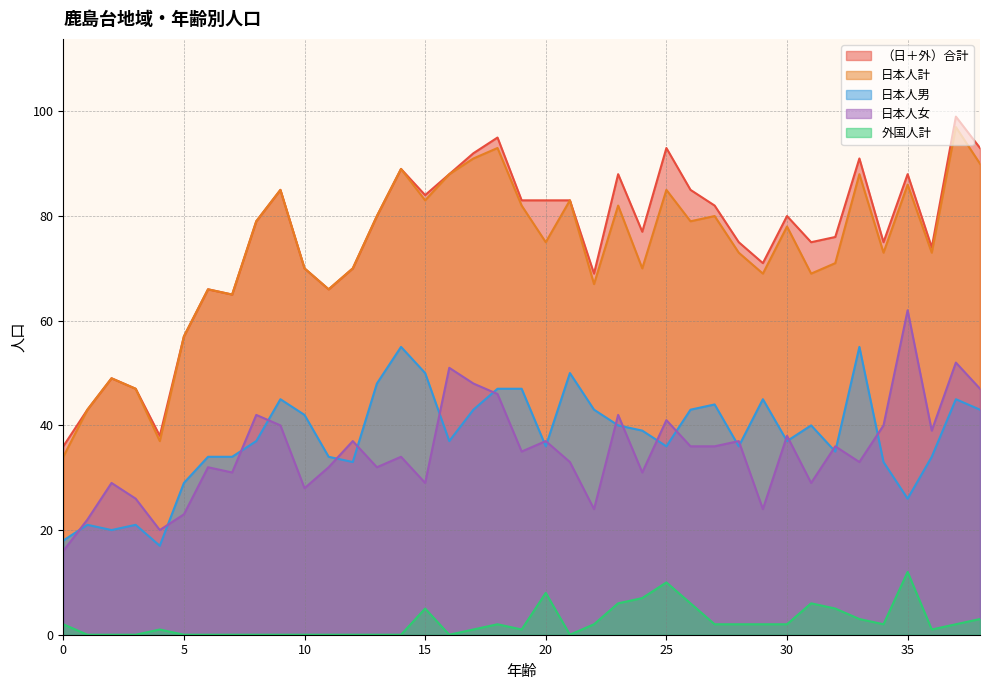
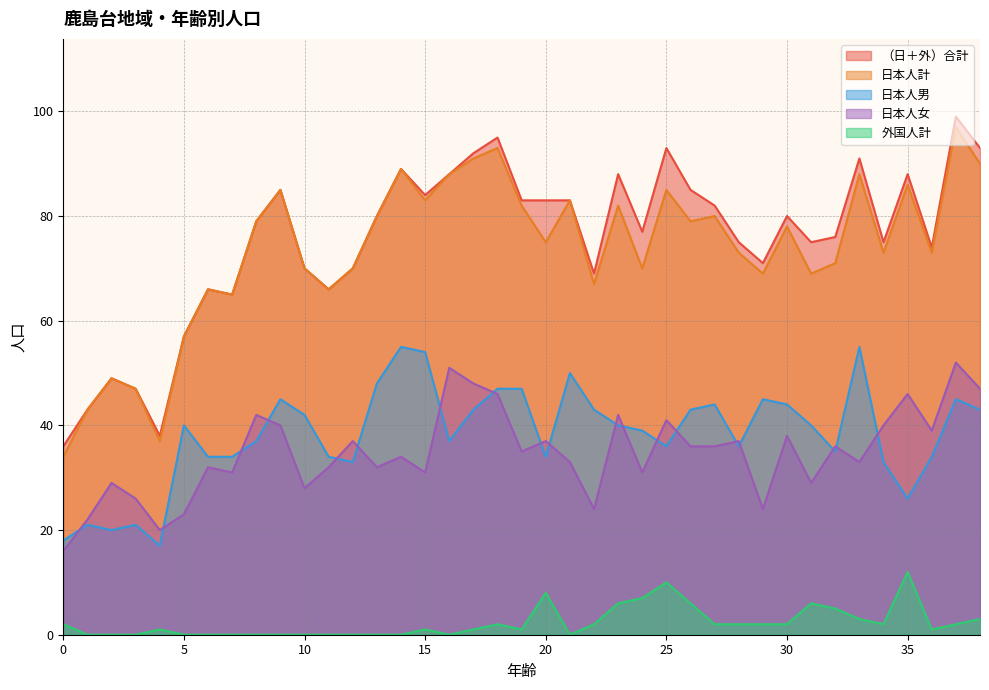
  {
    "日本人男": {
      "0": 18,
-     "5": 29,
+     "5": 40,
      "10": 42,
-     "15": 50,
-     "20": 36,
+     "15": 54,
+     "20": 34,
      "25": 36,
-     "30": 37,
+     "30": 44,
      "35": 26
    },
    "日本人女": {
      "0": 16,
      "5": 23,
      "10": 28,
-     "15": 29,
+     "15": 31,
      "20": 37,
      "25": 41,
      "30": 38,
-     "35": 62
+     "35": 46
    },
    "外国人計": {
      "0": 2,
      "5": 0,
      "10": 0,
-     "15": 5,
+     "15": 1,
      "20": 8,
      "25": 10,
      "30": 2,
      "35": 12
    }
  }
